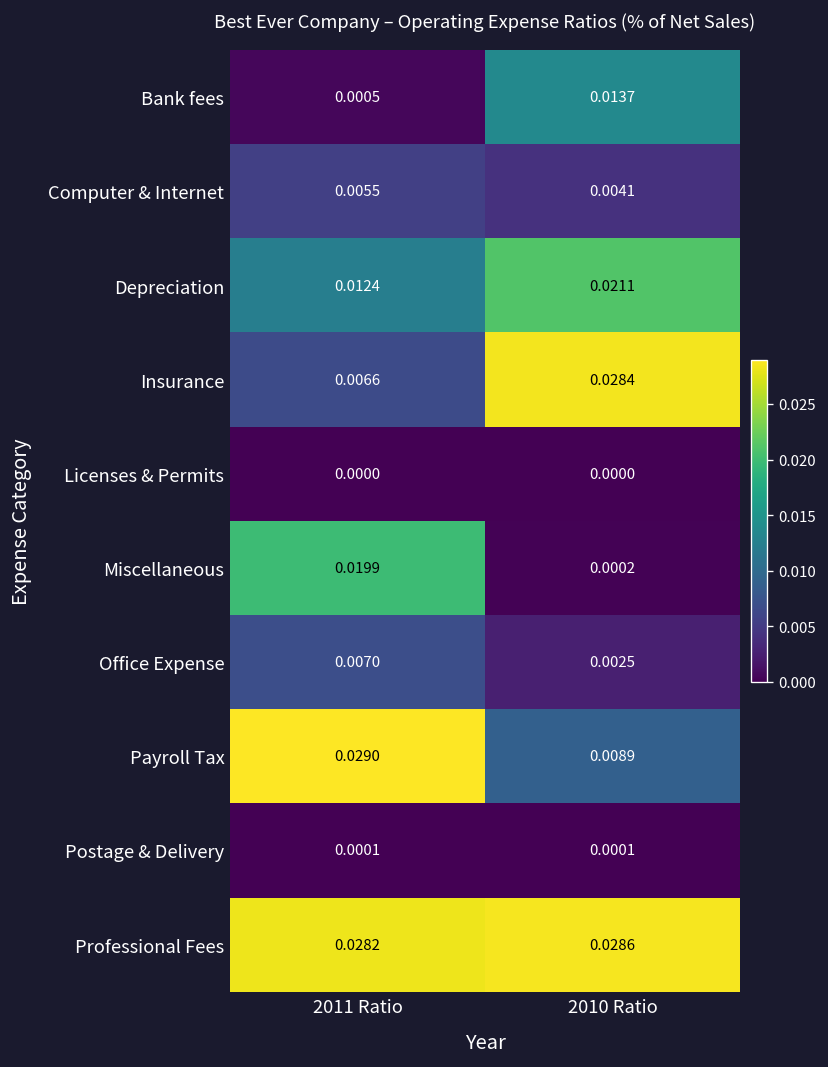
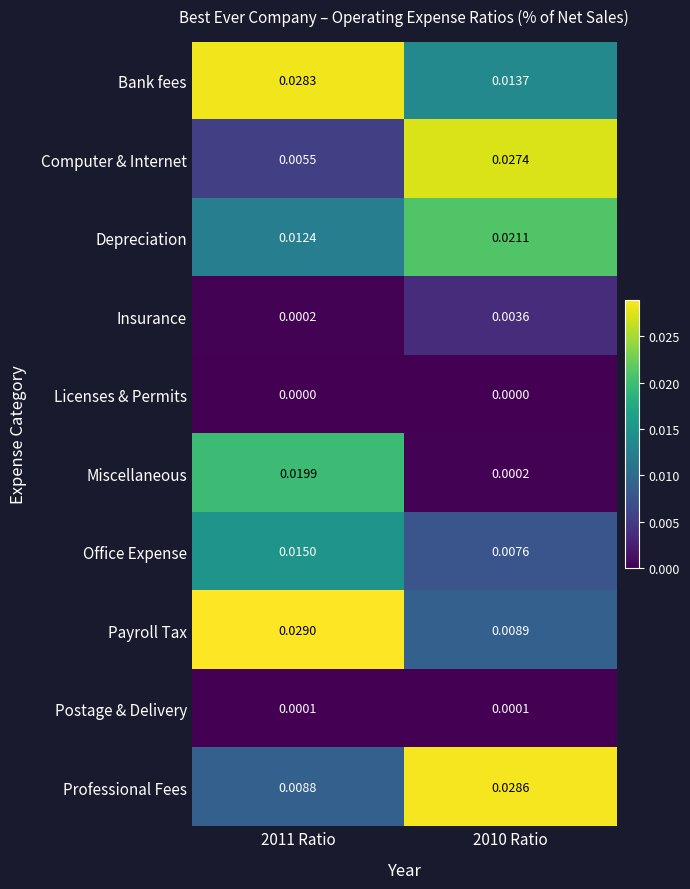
  {
    "Bank fees": {
-     "2011 Ratio": 0.0005,
+     "2011 Ratio": 0.0283,
      "2010 Ratio": 0.0137
    },
    "Computer & Internet": {
      "2011 Ratio": 0.0055,
-     "2010 Ratio": 0.0041
+     "2010 Ratio": 0.0274
    },
    "Depreciation": {
      "2011 Ratio": 0.0124,
      "2010 Ratio": 0.0211
    },
    "Insurance": {
-     "2011 Ratio": 0.0066,
-     "2010 Ratio": 0.0284
+     "2011 Ratio": 0.0002,
+     "2010 Ratio": 0.0036
    },
    "Licenses & Permits": {
      "2011 Ratio": 0.0000,
      "2010 Ratio": 0.0000
    },
    "Miscellaneous": {
      "2011 Ratio": 0.0199,
      "2010 Ratio": 0.0002
    },
    "Office Expense": {
-     "2011 Ratio": 0.0070,
-     "2010 Ratio": 0.0025
+     "2011 Ratio": 0.0150,
+     "2010 Ratio": 0.0076
    },
    "Payroll Tax": {
      "2011 Ratio": 0.0290,
      "2010 Ratio": 0.0089
    },
    "Postage & Delivery": {
      "2011 Ratio": 0.0001,
      "2010 Ratio": 0.0001
    },
    "Professional Fees": {
-     "2011 Ratio": 0.0282,
+     "2011 Ratio": 0.0088,
      "2010 Ratio": 0.0286
    }
  }
